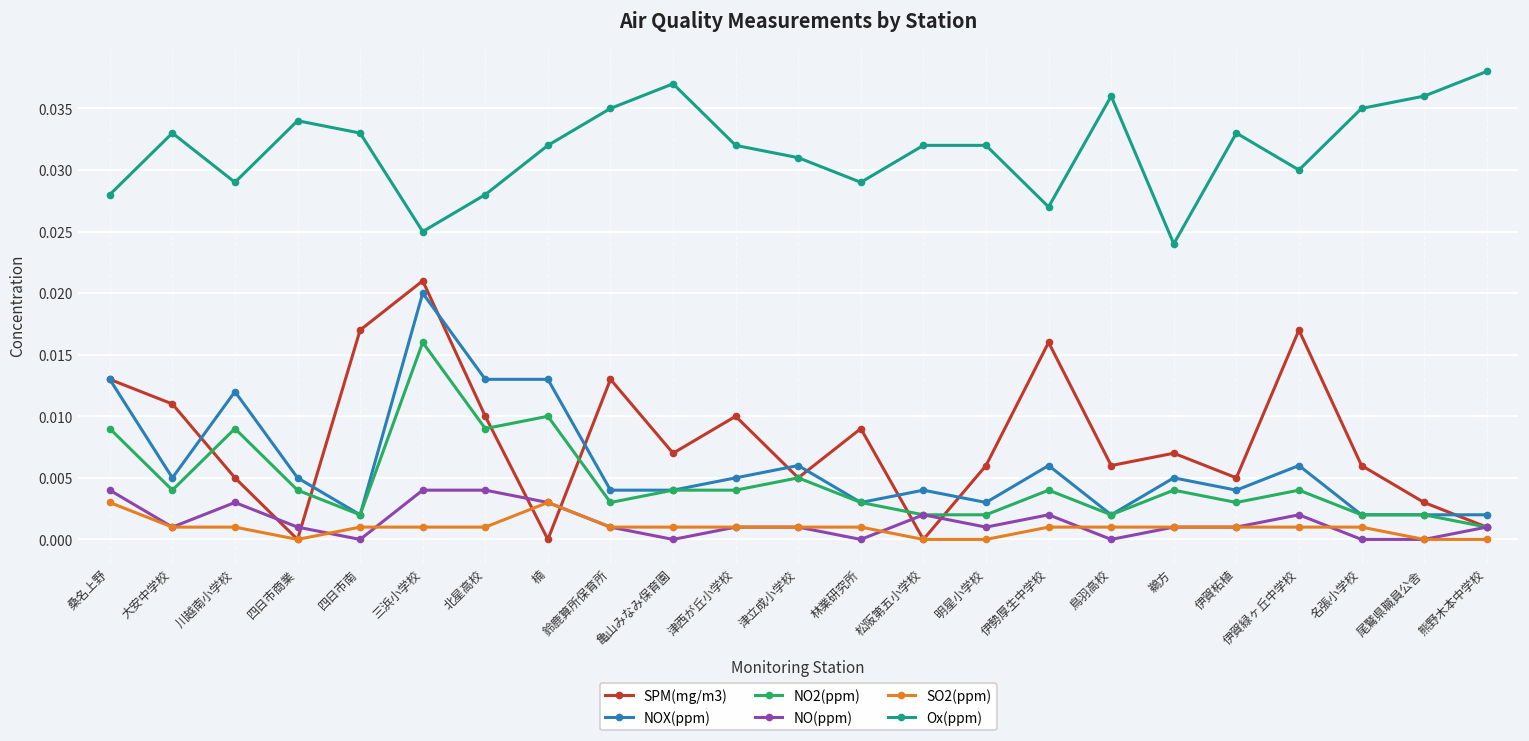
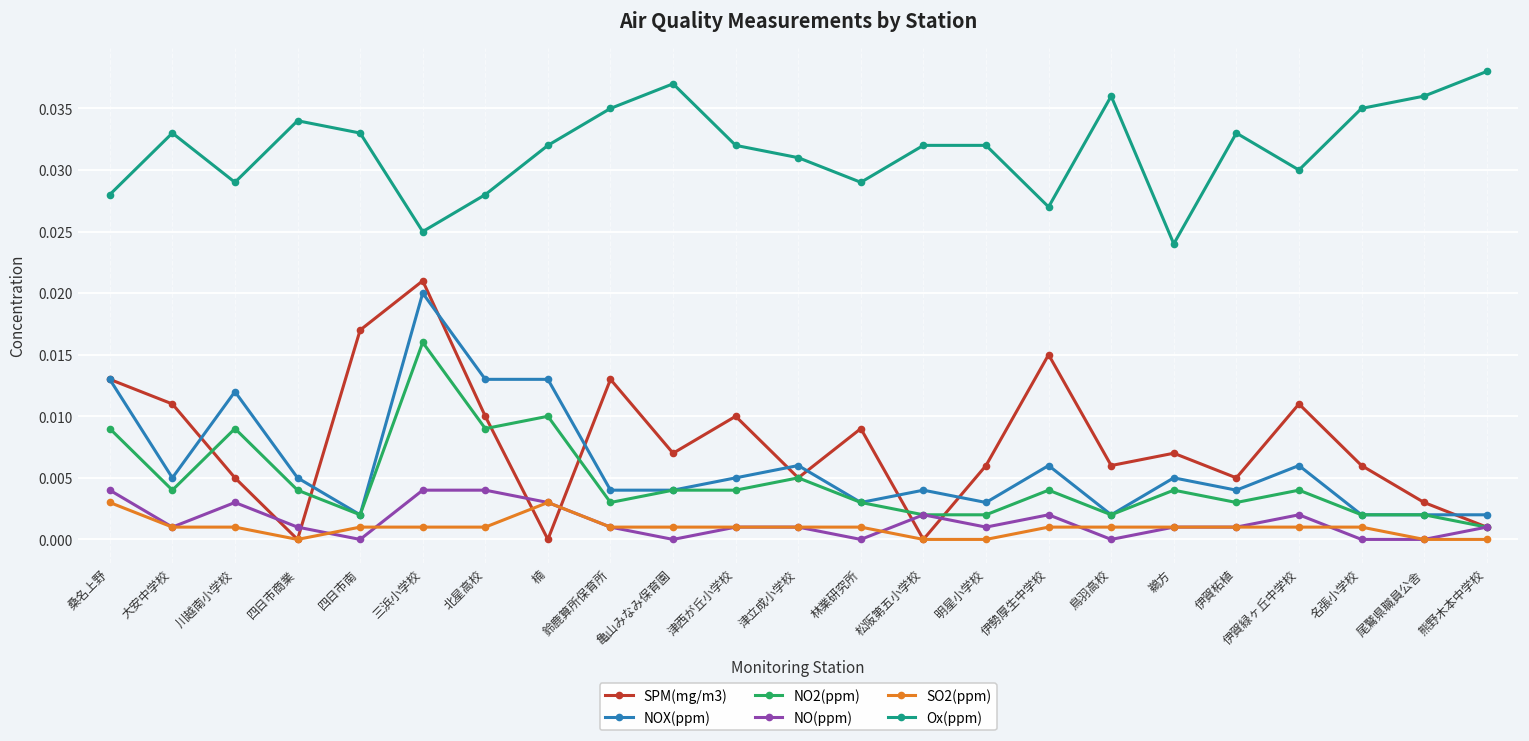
  {
    "SPM(mg/m3)": {
      "大安中学校": 0.011,
      "川越南小学校": 0.005,
      "四日市南": 0.017,
      "三浜小学校": 0.021,
      "北星高校": 0.010,
      "楠": 0.000,
      "鈴鹿算所保育所": 0.013,
      "亀山みなみ保育園": 0.007,
      "津西が丘小学校": 0.010,
      "林業研究所": 0.009,
      "明星小学校": 0.006,
-     "伊勢厚生中学校": 0.016,
+     "伊勢厚生中学校": 0.015,
      "鳥羽高校": 0.006,
      "鵜方": 0.007,
      "伊賀柘植": 0.005,
-     "伊賀緑ヶ丘中学校": 0.017,
+     "伊賀緑ヶ丘中学校": 0.011,
      "名張小学校": 0.006,
      "尾鷲県職員公舎": 0.003
    },
    "NOX(ppm)": {
      "大安中学校": 0.005,
      "川越南小学校": 0.012,
      "四日市商業": 0.005,
      "三浜小学校": 0.020,
      "北星高校": 0.013,
      "楠": 0.013,
      "鈴鹿算所保育所": 0.004,
      "津西が丘小学校": 0.005,
      "津立成小学校": 0.006,
      "松阪第五小学校": 0.004,
      "明星小学校": 0.003,
      "伊勢厚生中学校": 0.006,
      "鵜方": 0.005,
      "伊賀柘植": 0.004,
      "伊賀緑ヶ丘中学校": 0.006,
      "熊野木本中学校": 0.002
    },
    "NO(ppm)": {
      "桑名上野": 0.004,
      "川越南小学校": 0.003,
      "四日市商業": 0.001,
      "四日市南": 0.000,
      "三浜小学校": 0.004,
      "北星高校": 0.004,
      "亀山みなみ保育園": 0.000,
      "林業研究所": 0.000,
      "明星小学校": 0.001,
      "伊勢厚生中学校": 0.002,
      "鳥羽高校": 0.000,
      "伊賀緑ヶ丘中学校": 0.002,
      "名張小学校": 0.000
    },
    "SO2(ppm)": {
      "桑名上野": 0.003,
      "川越南小学校": 0.001,
      "四日市南": 0.001,
      "三浜小学校": 0.001,
      "北星高校": 0.001,
      "亀山みなみ保育園": 0.001,
      "林業研究所": 0.001,
      "明星小学校": 0.000,
      "伊勢厚生中学校": 0.001,
      "鳥羽高校": 0.001,
      "伊賀緑ヶ丘中学校": 0.001,
      "名張小学校": 0.001,
      "熊野木本中学校": 0.000
    }
  }
